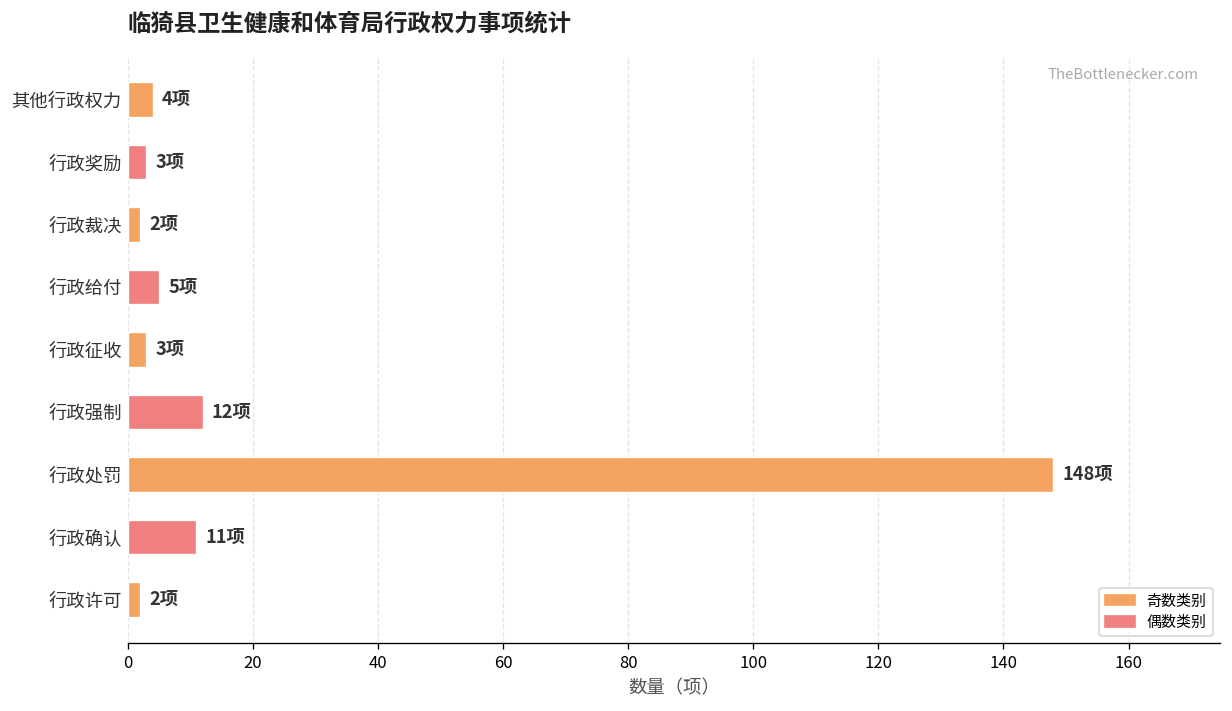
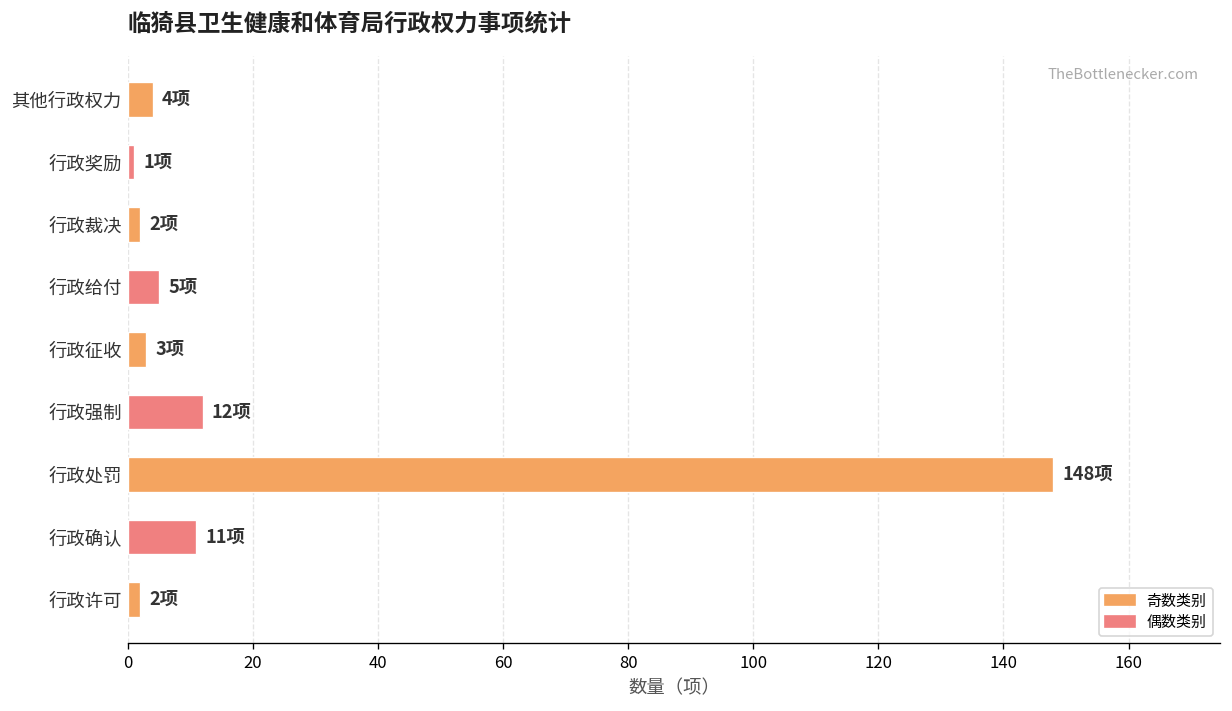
  {
    "其他行政权力": "4项",
-   "行政奖励": "3项",
+   "行政奖励": "1项",
    "行政裁决": "2项",
    "行政给付": "5项",
    "行政征收": "3项",
    "行政强制": "12项",
    "行政处罚": "148项",
    "行政确认": "11项",
    "行政许可": "2项"
  }
